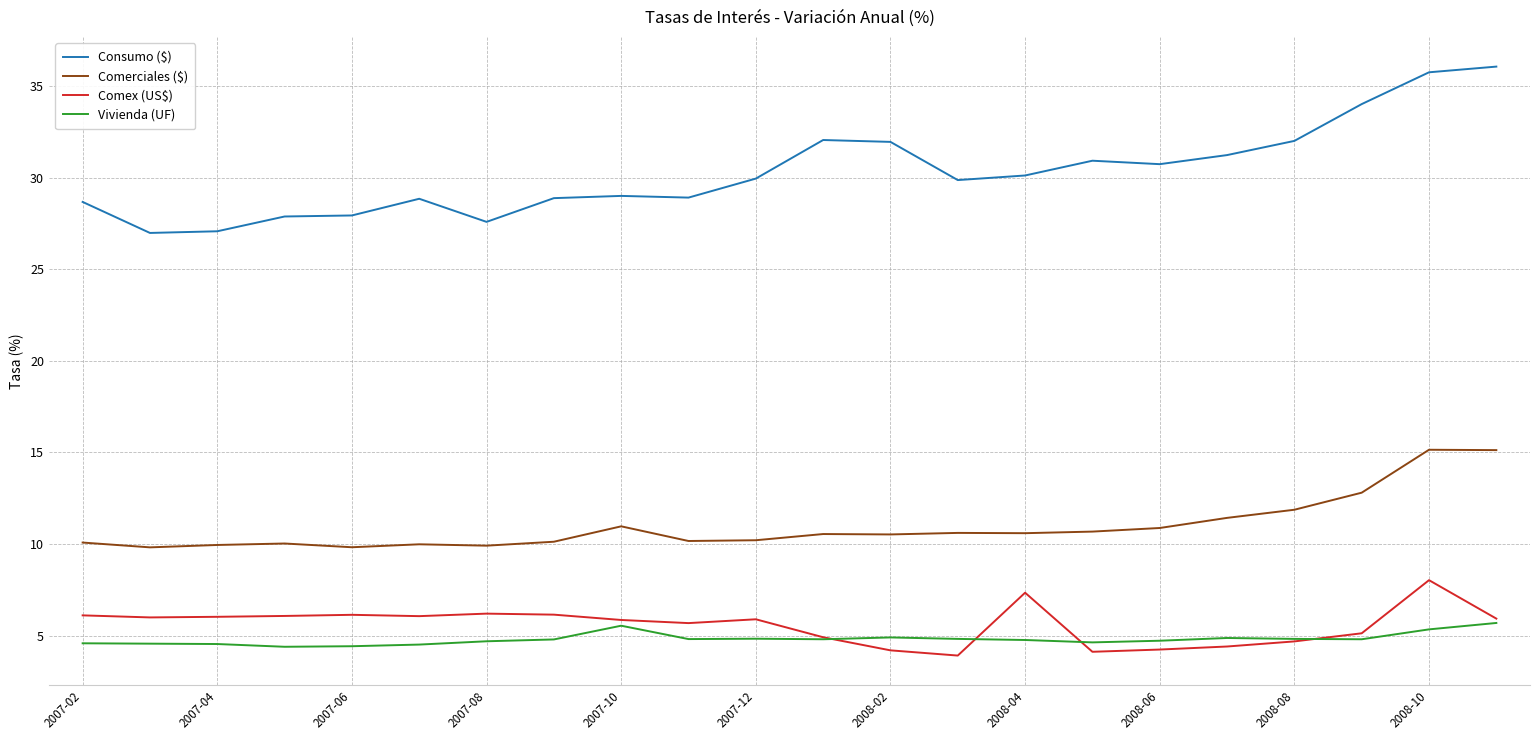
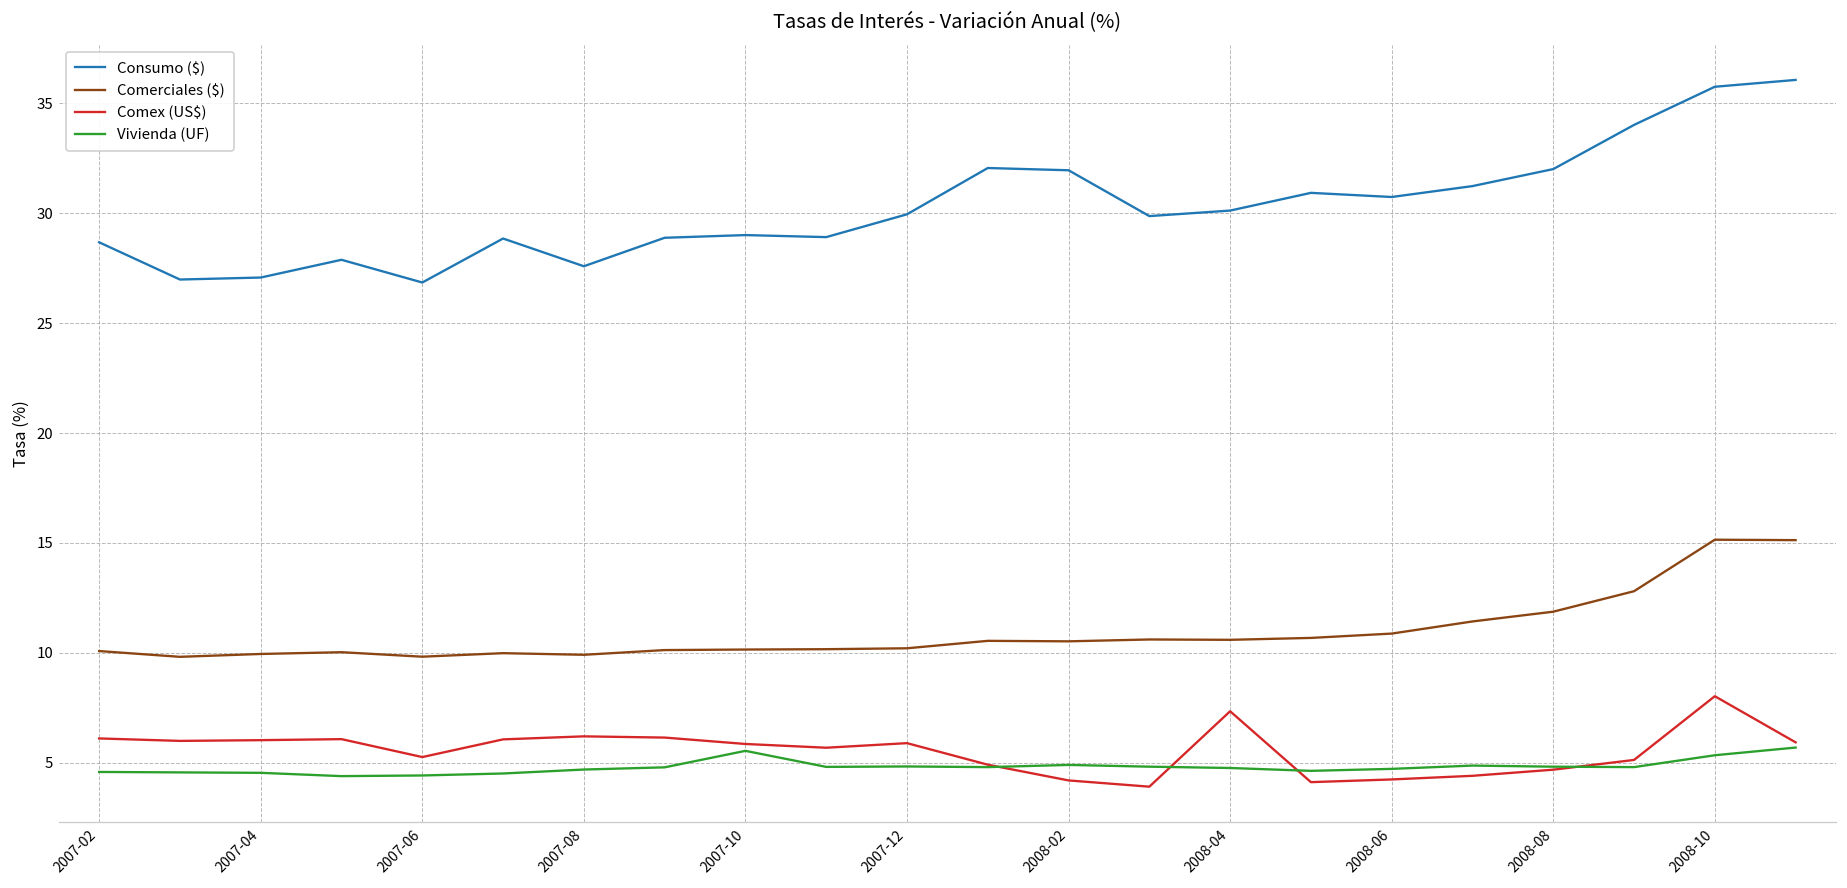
  {
    "Consumo ($)": {
      "2007-02": 28.7,
      "2007-04": 27.1,
-     "2007-06": 27.9,
+     "2007-06": 26.9,
      "2007-08": 27.6,
      "2007-10": 29.0,
      "2007-12": 30.0,
      "2008-02": 32.0,
      "2008-04": 30.1,
      "2008-06": 30.7,
      "2008-08": 32.0,
      "2008-10": 35.8
    },
    "Comerciales ($)": {
      "2007-02": 10.1,
      "2007-04": 9.9,
      "2007-06": 9.8,
      "2007-08": 9.9,
-     "2007-10": 11.0,
+     "2007-10": 10.2,
      "2007-12": 10.2,
      "2008-02": 10.5,
      "2008-04": 10.6,
      "2008-06": 10.9,
      "2008-08": 11.9,
      "2008-10": 15.1
    },
    "Comex (US$)": {
      "2007-02": 6.1,
      "2007-04": 6.0,
-     "2007-06": 6.1,
+     "2007-06": 5.3,
      "2007-08": 6.2,
      "2007-10": 5.9,
      "2007-12": 5.9,
      "2008-02": 4.2,
      "2008-04": 7.3,
      "2008-06": 4.2,
      "2008-10": 8.0
    },
    "Vivienda (UF)": {
      "2007-02": 4.6,
      "2007-04": 4.5,
      "2007-06": 4.4,
      "2007-08": 4.7,
      "2007-10": 5.5,
      "2007-12": 4.8,
      "2008-02": 4.9,
      "2008-04": 4.8,
      "2008-06": 4.7,
      "2008-10": 5.3
    }
  }
